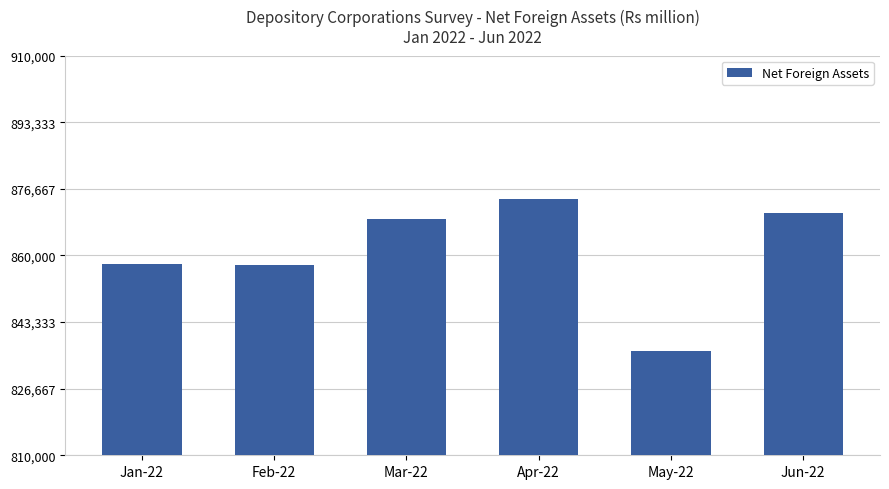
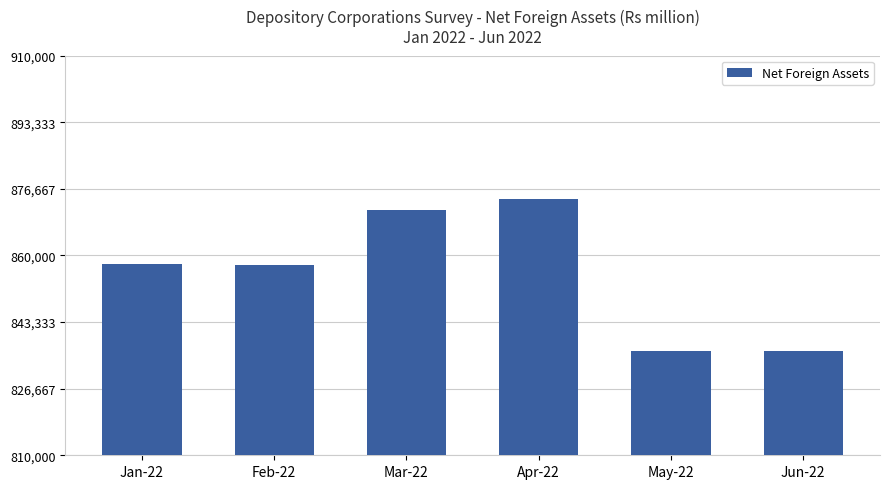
  {
    "Jan-22": "858,000",
    "Feb-22": "858,000",
-   "Mar-22": "869,000",
+   "Mar-22": "871,000",
    "Apr-22": "874,000",
    "May-22": "836,000",
-   "Jun-22": "871,000"
+   "Jun-22": "836,000"
  }
